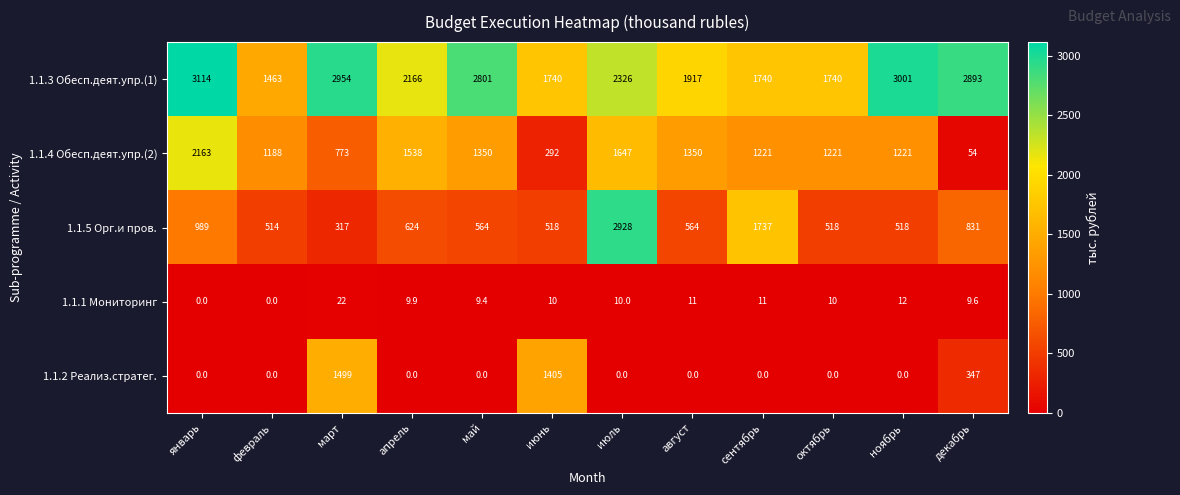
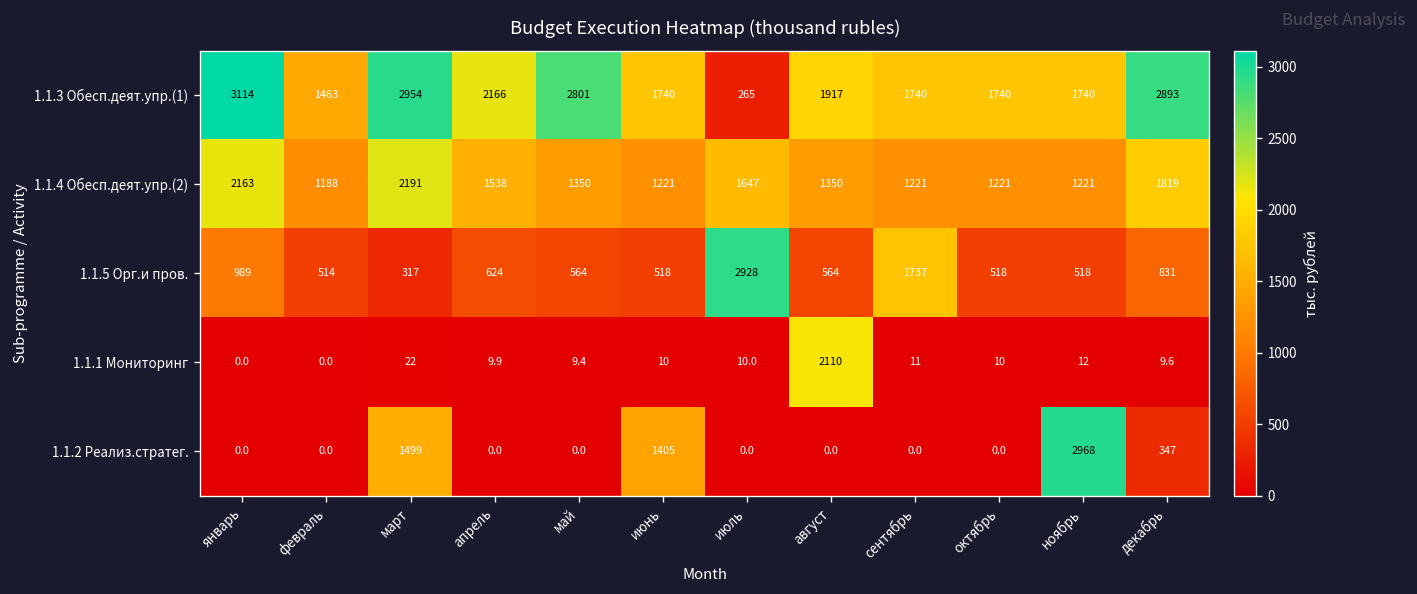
  {
    "1.1.3 Обесп.деят.упр.(1)": {
      "январь": 3114,
      "февраль": 1463,
      "март": 2954,
      "апрель": 2166,
      "май": 2801,
      "июнь": 1740,
-     "июль": 2326,
+     "июль": 265,
      "август": 1917,
      "сентябрь": 1740,
      "октябрь": 1740,
-     "ноябрь": 3001,
+     "ноябрь": 1740,
      "декабрь": 2893
    },
    "1.1.4 Обесп.деят.упр.(2)": {
      "январь": 2163,
      "февраль": 1188,
-     "март": 773,
+     "март": 2191,
      "апрель": 1538,
      "май": 1350,
-     "июнь": 292,
+     "июнь": 1221,
      "июль": 1647,
      "август": 1350,
      "сентябрь": 1221,
      "октябрь": 1221,
      "ноябрь": 1221,
-     "декабрь": 54
+     "декабрь": 1819
    },
    "1.1.5 Орг.и пров.": {
      "январь": 989,
      "февраль": 514,
      "март": 317,
      "апрель": 624,
      "май": 564,
      "июнь": 518,
      "июль": 2928,
      "август": 564,
      "сентябрь": 1737,
      "октябрь": 518,
      "ноябрь": 518,
      "декабрь": 831
    },
    "1.1.1 Мониторинг": {
      "январь": 0.0,
      "февраль": 0.0,
      "март": 22,
      "апрель": 9.9,
      "май": 9.4,
      "июнь": 10,
      "июль": 10.0,
-     "август": 11,
+     "август": 2110,
      "сентябрь": 11,
      "октябрь": 10,
      "ноябрь": 12,
      "декабрь": 9.6
    },
    "1.1.2 Реализ.стратег.": {
      "январь": 0.0,
      "февраль": 0.0,
      "март": 1499,
      "апрель": 0.0,
      "май": 0.0,
      "июнь": 1405,
      "июль": 0.0,
      "август": 0.0,
      "сентябрь": 0.0,
      "октябрь": 0.0,
-     "ноябрь": 0.0,
+     "ноябрь": 2968,
      "декабрь": 347
    }
  }
